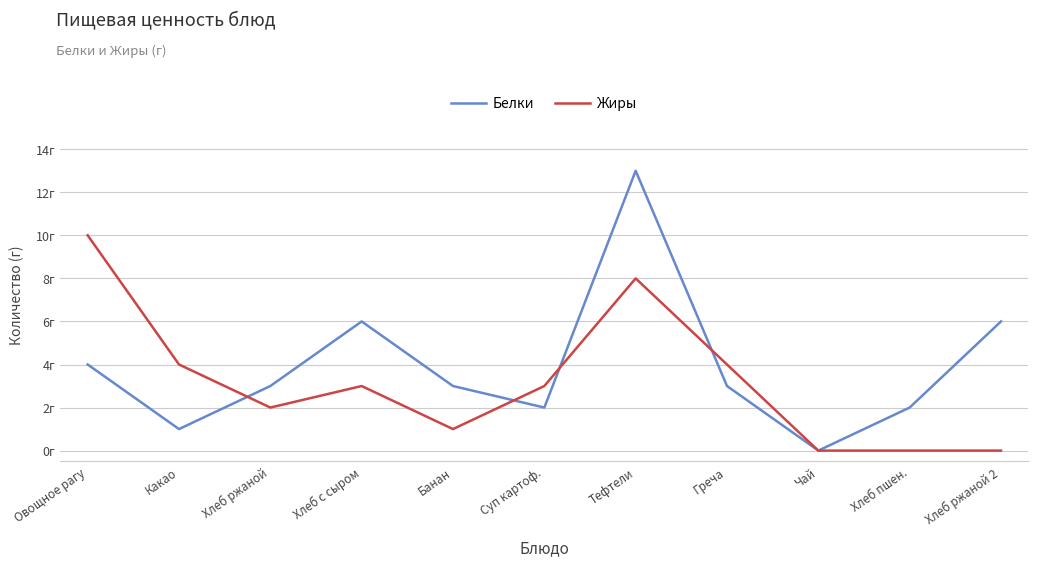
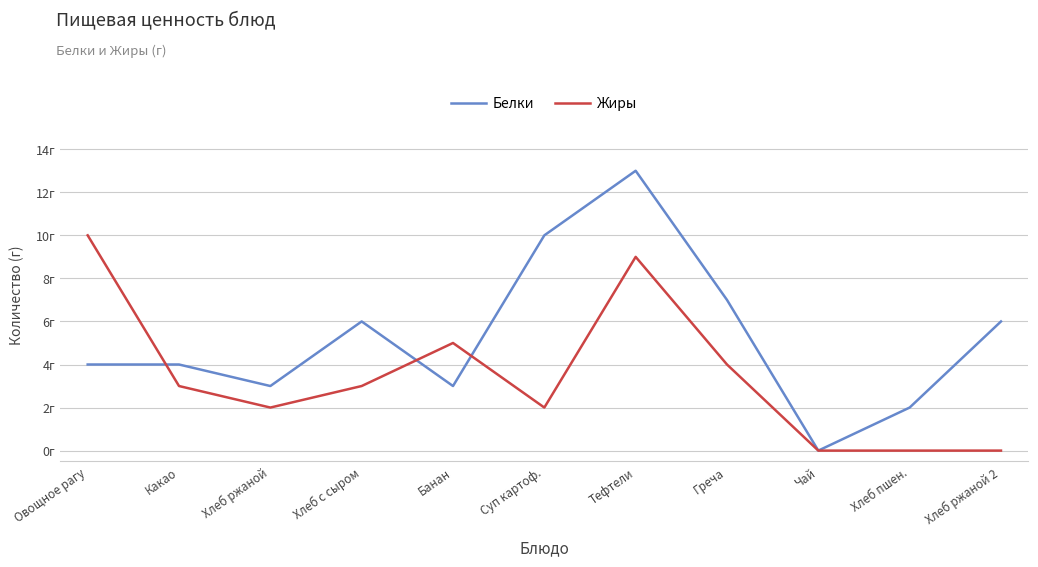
  {
    "Белки": {
      "Овощное рагу": "4г",
-     "Какао": "1г",
+     "Какао": "4г",
      "Хлеб ржаной": "3г",
      "Хлеб с сыром": "6г",
      "Банан": "3г",
-     "Суп картоф.": "2г",
+     "Суп картоф.": "10г",
      "Тефтели": "13г",
-     "Греча": "3г",
+     "Греча": "7г",
      "Хлеб пшен.": "2г",
      "Хлеб ржаной 2": "6г"
    },
    "Жиры": {
      "Овощное рагу": "10г",
-     "Какао": "4г",
+     "Какао": "3г",
      "Хлеб ржаной": "2г",
      "Хлеб с сыром": "3г",
-     "Банан": "1г",
-     "Суп картоф.": "3г",
-     "Тефтели": "8г",
+     "Банан": "5г",
+     "Суп картоф.": "2г",
+     "Тефтели": "9г",
      "Греча": "4г",
      "Хлеб пшен.": "0г",
      "Хлеб ржаной 2": "0г"
    }
  }
